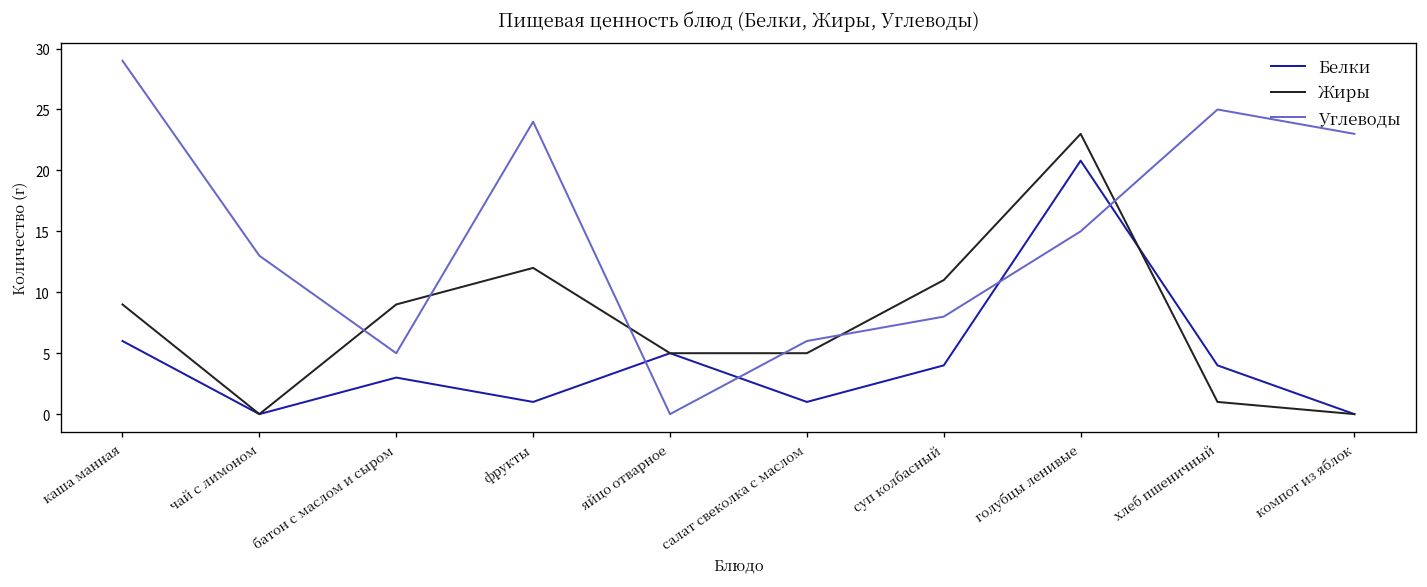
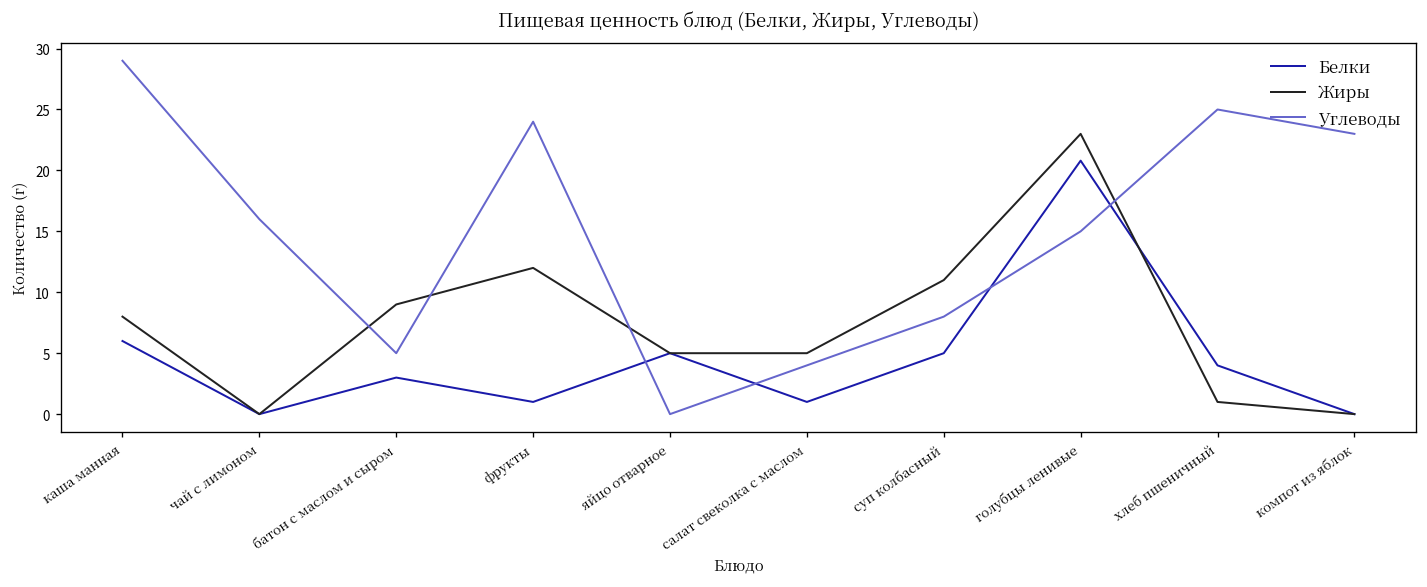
  {
    "Белки": {
      "каша манная": 6,
      "батон с маслом и сыром": 3,
      "фрукты": 1,
      "салат свеколка с маслом": 1,
-     "суп колбасный": 4,
+     "суп колбасный": 5,
      "голубцы ленивые": 21,
      "хлеб пшеничный": 4
    },
    "Жиры": {
-     "каша манная": 9,
+     "каша манная": 8,
      "батон с маслом и сыром": 9,
      "фрукты": 12,
      "салат свеколка с маслом": 5,
      "суп колбасный": 11,
      "голубцы ленивые": 23,
      "хлеб пшеничный": 1
    },
    "Углеводы": {
      "каша манная": 29,
-     "чай с лимоном": 13,
+     "чай с лимоном": 16,
      "батон с маслом и сыром": 5,
      "фрукты": 24,
      "яйцо отварное": 0,
-     "салат свеколка с маслом": 6,
+     "салат свеколка с маслом": 4,
      "суп колбасный": 8,
      "голубцы ленивые": 15,
      "хлеб пшеничный": 25,
      "компот из яблок": 23
    }
  }
